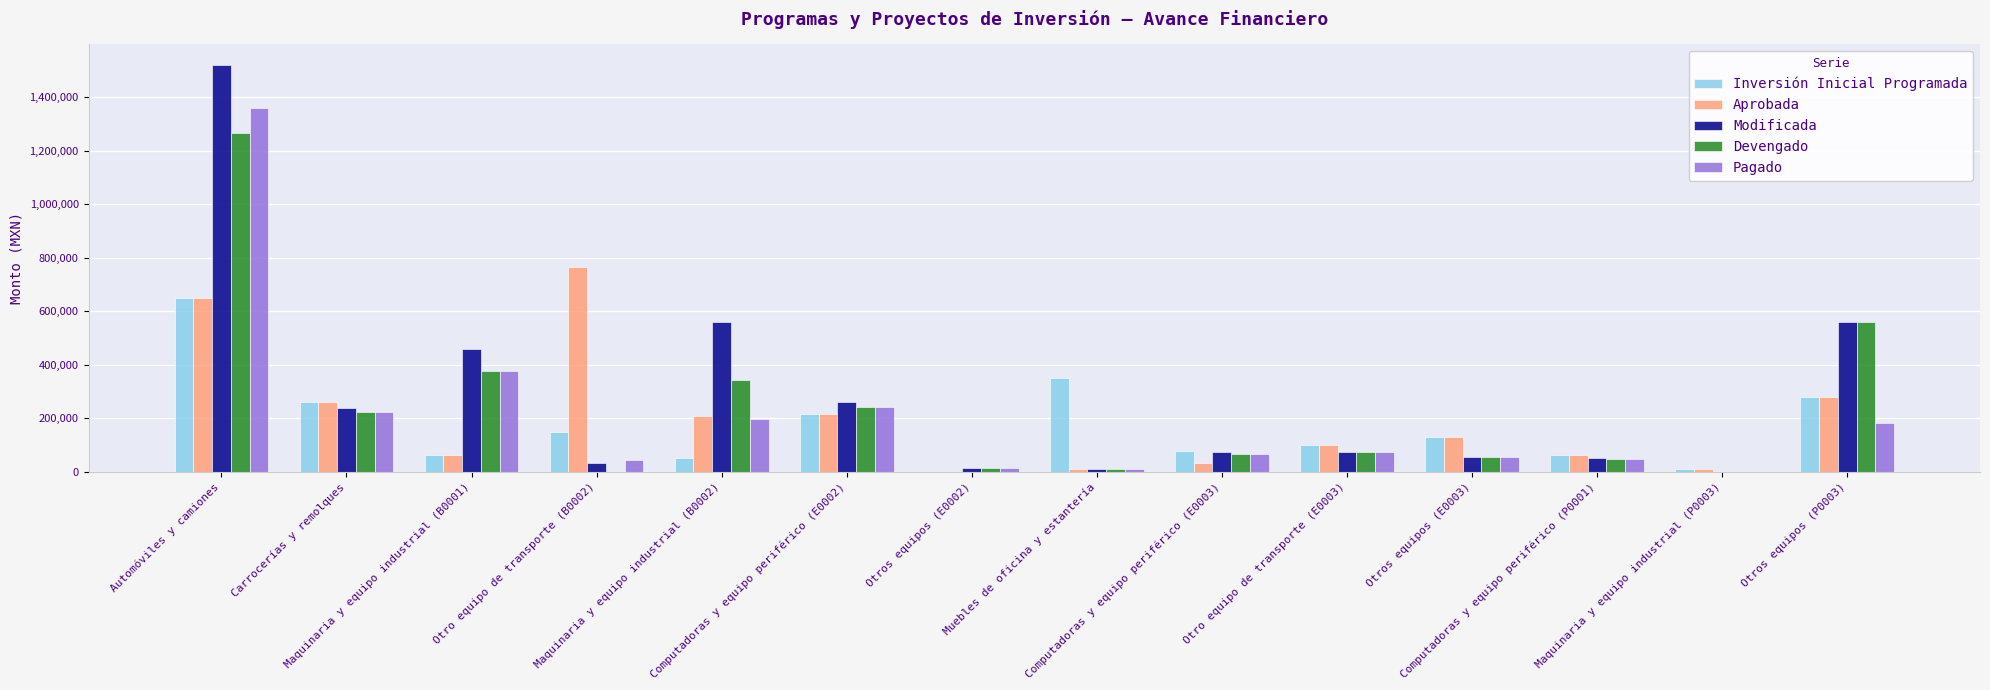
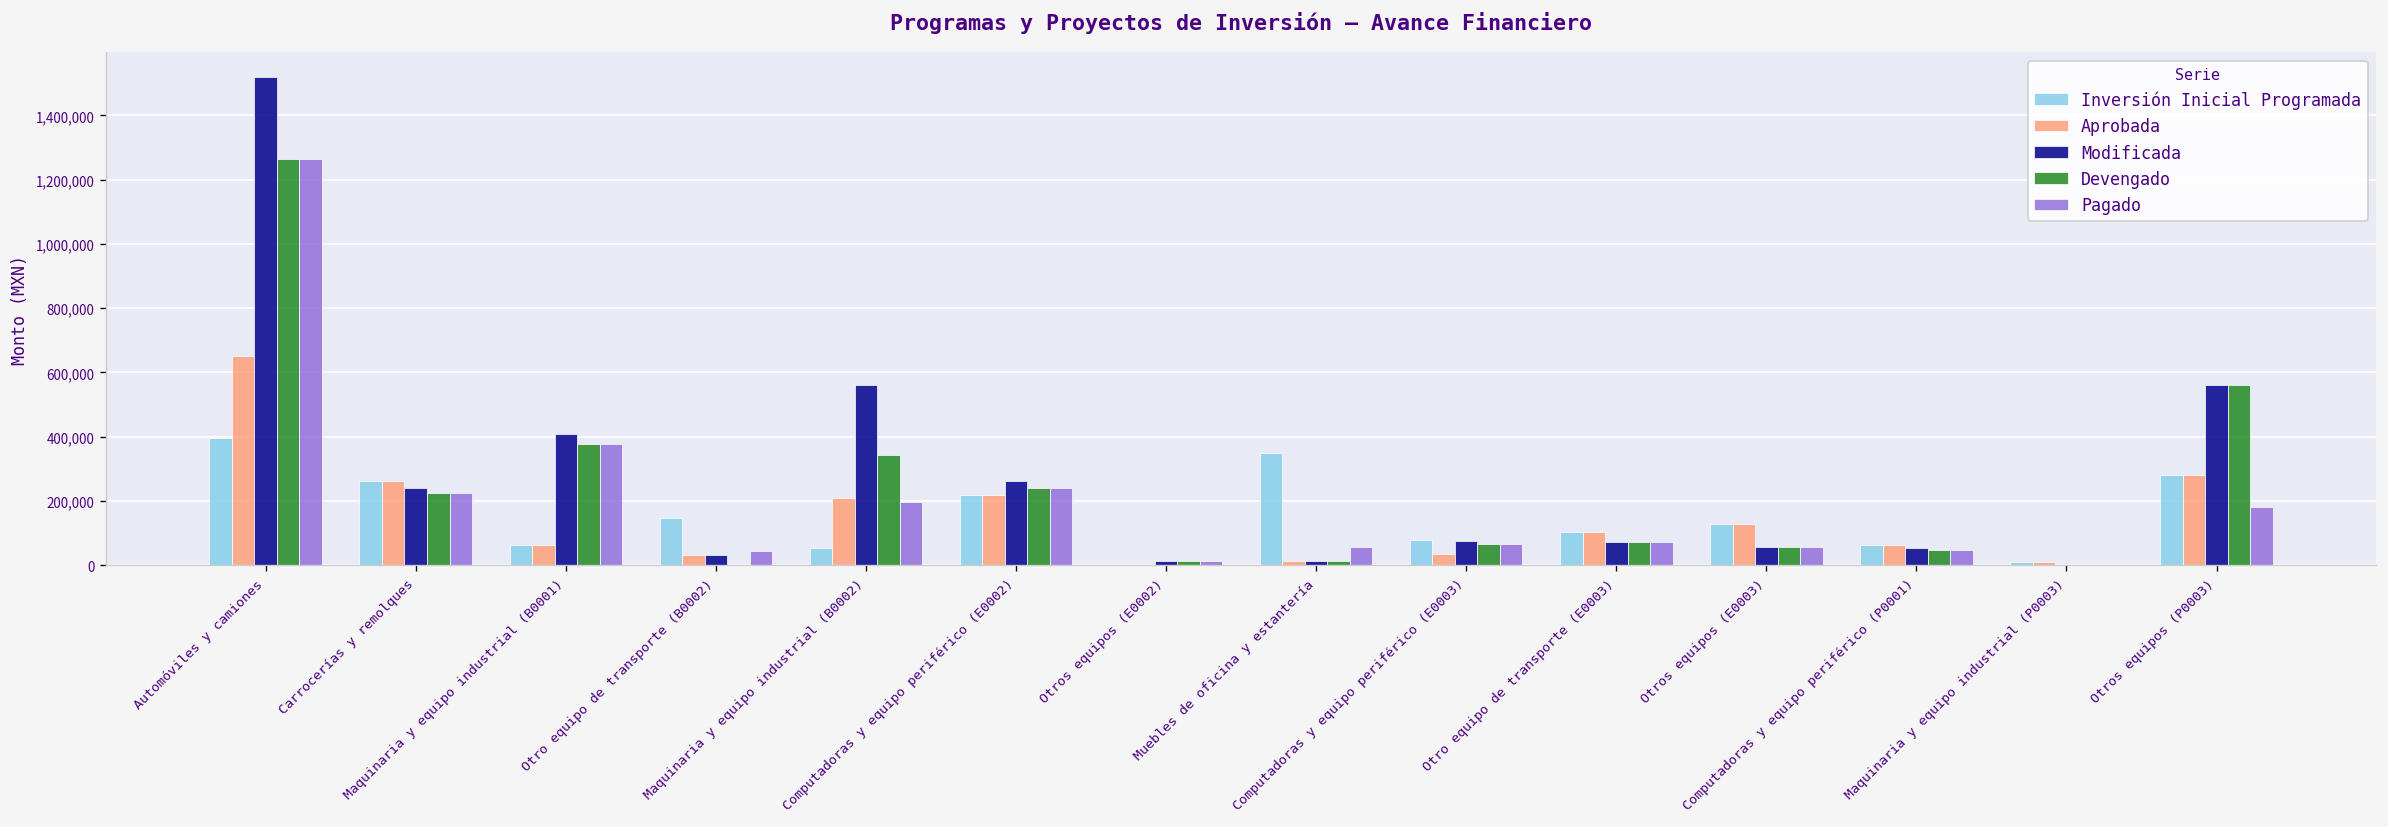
  {
    "Inversión Inicial Programada": {
-     "Automóviles y camiones": "650,000",
+     "Automóviles y camiones": "400,000",
      "Carrocerías y remolques": "260,000",
      "Maquinaria y equipo industrial (B0001)": "60,000",
      "Otro equipo de transporte (B0002)": "150,000",
      "Maquinaria y equipo industrial (B0002)": "50,000",
      "Computadoras y equipo periférico (E0002)": "220,000",
      "Otros equipos (E0002)": "0",
      "Muebles de oficina y estantería": "350,000",
      "Computadoras y equipo periférico (E0003)": "80,000",
      "Otro equipo de transporte (E0003)": "100,000",
      "Otros equipos (E0003)": "130,000",
      "Computadoras y equipo periférico (P0001)": "60,000",
      "Maquinaria y equipo industrial (P0003)": "10,000",
      "Otros equipos (P0003)": "280,000"
    },
    "Aprobada": {
      "Automóviles y camiones": "650,000",
      "Carrocerías y remolques": "260,000",
      "Maquinaria y equipo industrial (B0001)": "60,000",
-     "Otro equipo de transporte (B0002)": "760,000",
+     "Otro equipo de transporte (B0002)": "30,000",
      "Maquinaria y equipo industrial (B0002)": "210,000",
      "Computadoras y equipo periférico (E0002)": "220,000",
      "Otros equipos (E0002)": "0",
      "Muebles de oficina y estantería": "10,000",
      "Computadoras y equipo periférico (E0003)": "30,000",
      "Otro equipo de transporte (E0003)": "100,000",
      "Otros equipos (E0003)": "130,000",
      "Computadoras y equipo periférico (P0001)": "60,000",
      "Maquinaria y equipo industrial (P0003)": "10,000",
      "Otros equipos (P0003)": "280,000"
    },
    "Modificada": {
      "Automóviles y camiones": "1,520,000",
      "Carrocerías y remolques": "240,000",
-     "Maquinaria y equipo industrial (B0001)": "460,000",
+     "Maquinaria y equipo industrial (B0001)": "410,000",
      "Otro equipo de transporte (B0002)": "30,000",
      "Maquinaria y equipo industrial (B0002)": "560,000",
      "Computadoras y equipo periférico (E0002)": "260,000",
      "Otros equipos (E0002)": "10,000",
      "Muebles de oficina y estantería": "10,000",
      "Computadoras y equipo periférico (E0003)": "80,000",
      "Otro equipo de transporte (E0003)": "70,000",
      "Otros equipos (E0003)": "60,000",
      "Computadoras y equipo periférico (P0001)": "50,000",
      "Maquinaria y equipo industrial (P0003)": "0",
      "Otros equipos (P0003)": "560,000"
    },
    "Devengado": {
      "Automóviles y camiones": "1,270,000",
      "Carrocerías y remolques": "220,000",
      "Maquinaria y equipo industrial (B0001)": "380,000",
      "Otro equipo de transporte (B0002)": "0",
      "Maquinaria y equipo industrial (B0002)": "340,000",
      "Computadoras y equipo periférico (E0002)": "240,000",
      "Otros equipos (E0002)": "10,000",
      "Muebles de oficina y estantería": "10,000",
      "Computadoras y equipo periférico (E0003)": "70,000",
      "Otro equipo de transporte (E0003)": "70,000",
      "Otros equipos (E0003)": "60,000",
      "Computadoras y equipo periférico (P0001)": "50,000",
      "Maquinaria y equipo industrial (P0003)": "0",
      "Otros equipos (P0003)": "560,000"
    },
    "Pagado": {
-     "Automóviles y camiones": "1,360,000",
+     "Automóviles y camiones": "1,270,000",
      "Carrocerías y remolques": "220,000",
      "Maquinaria y equipo industrial (B0001)": "380,000",
      "Otro equipo de transporte (B0002)": "50,000",
      "Maquinaria y equipo industrial (B0002)": "200,000",
      "Computadoras y equipo periférico (E0002)": "240,000",
      "Otros equipos (E0002)": "10,000",
-     "Muebles de oficina y estantería": "10,000",
+     "Muebles de oficina y estantería": "60,000",
      "Computadoras y equipo periférico (E0003)": "70,000",
      "Otro equipo de transporte (E0003)": "70,000",
      "Otros equipos (E0003)": "60,000",
      "Computadoras y equipo periférico (P0001)": "50,000",
      "Maquinaria y equipo industrial (P0003)": "0",
      "Otros equipos (P0003)": "180,000"
    }
  }
